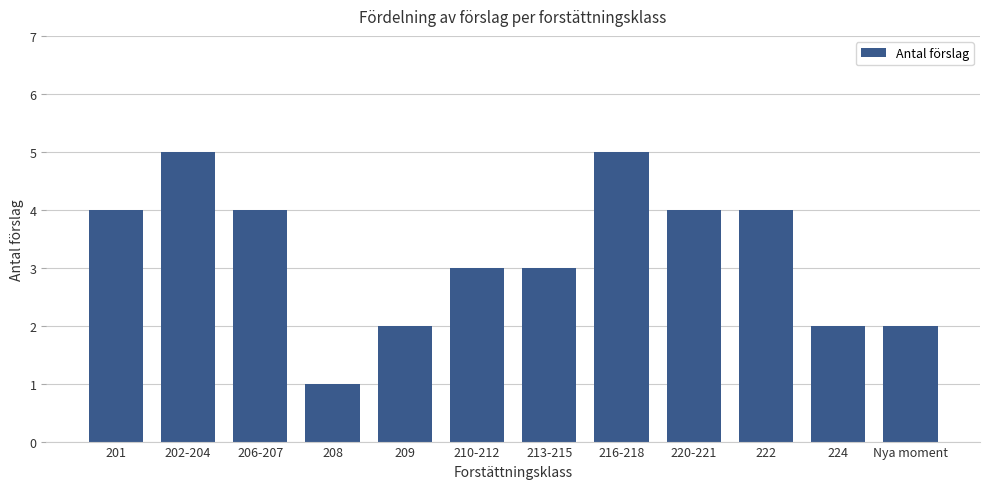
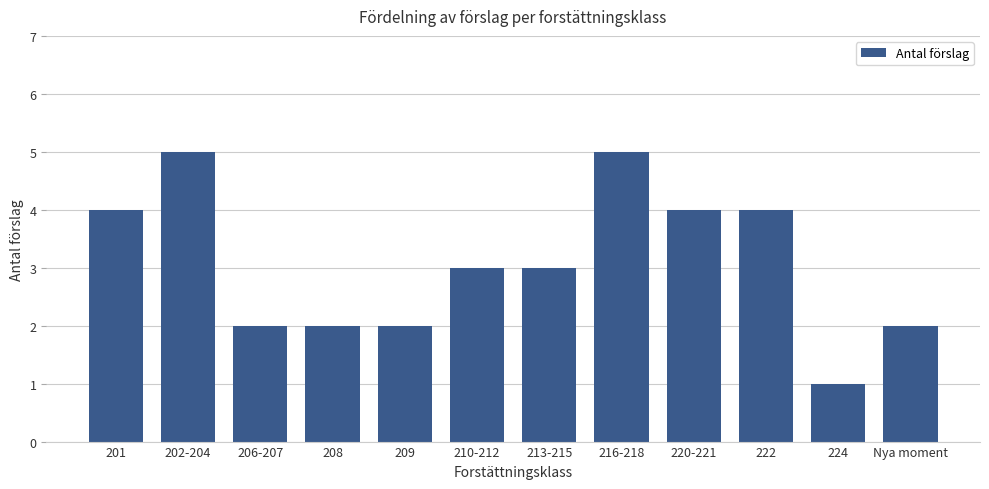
  {
    "201": 4,
    "202-204": 5,
-   "206-207": 4,
-   "208": 1,
+   "206-207": 2,
+   "208": 2,
    "209": 2,
    "210-212": 3,
    "213-215": 3,
    "216-218": 5,
    "220-221": 4,
    "222": 4,
-   "224": 2,
+   "224": 1,
    "Nya moment": 2
  }
